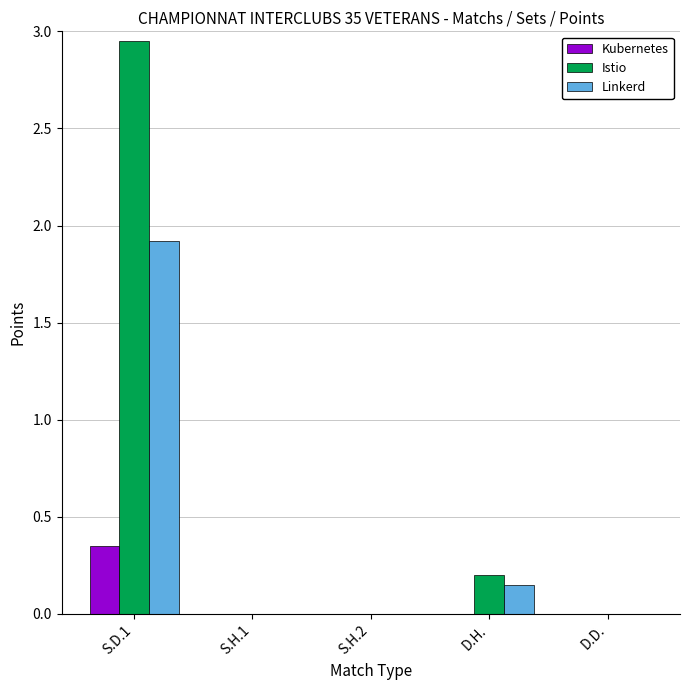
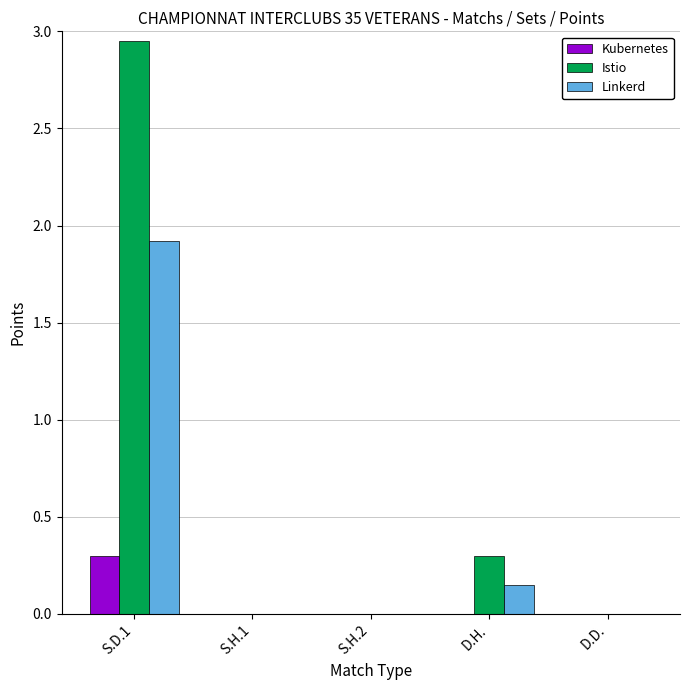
  {
    "Kubernetes": {
-     "S.D.1": 0.35,
+     "S.D.1": 0.30,
      "S.H.1": 0.00,
      "S.H.2": 0.00,
      "D.H.": 0.00,
      "D.D.": 0.00
    },
    "Istio": {
      "S.D.1": 2.95,
      "S.H.1": 0.0,
      "S.H.2": 0.0,
-     "D.H.": 0.2,
+     "D.H.": 0.3,
      "D.D.": 0.0
    },
    "Linkerd": {
      "S.D.1": 1.92,
      "S.H.1": 0.00,
      "S.H.2": 0.00,
      "D.H.": 0.15,
      "D.D.": 0.00
    }
  }
